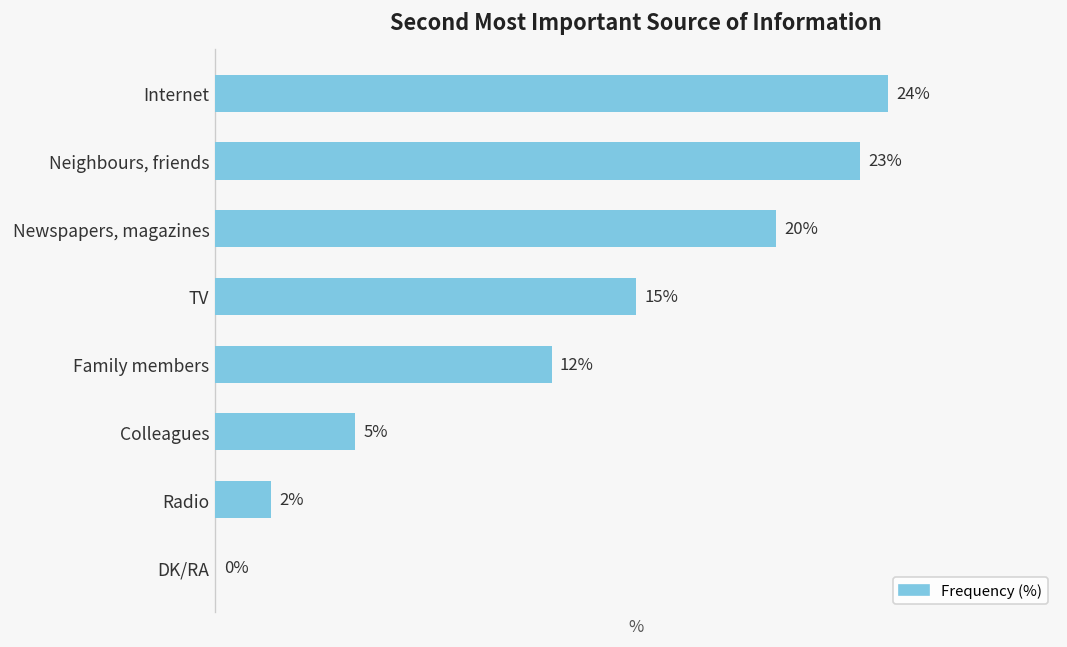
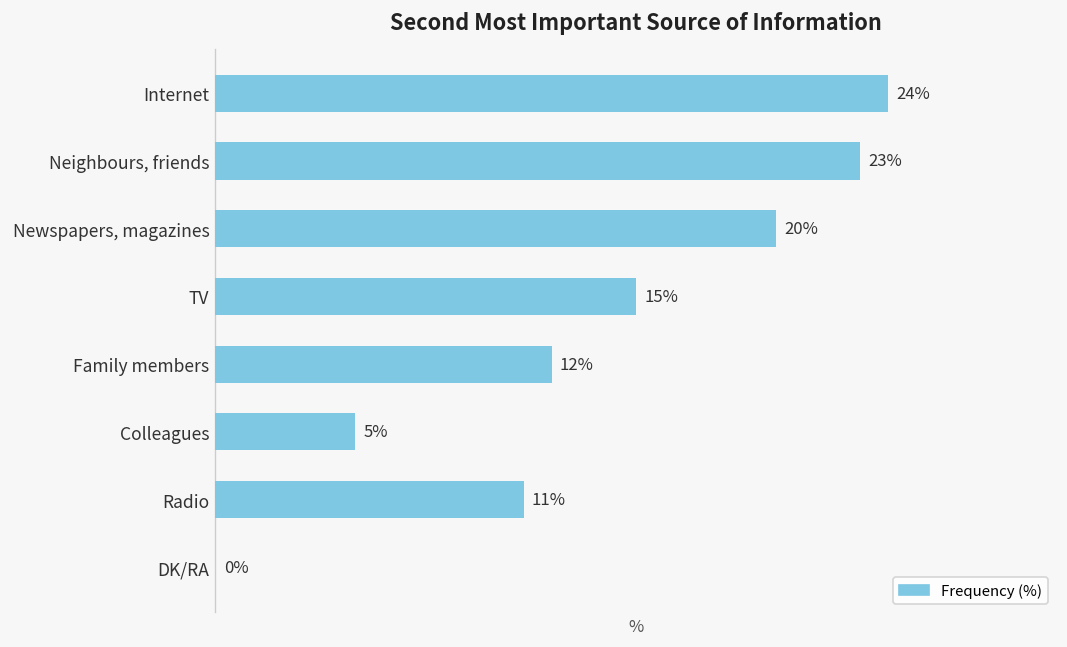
  {
    "Internet": "24%",
    "Neighbours, friends": "23%",
    "Newspapers, magazines": "20%",
    "TV": "15%",
    "Family members": "12%",
    "Colleagues": "5%",
-   "Radio": "2%",
+   "Radio": "11%",
    "DK/RA": "0%"
  }
